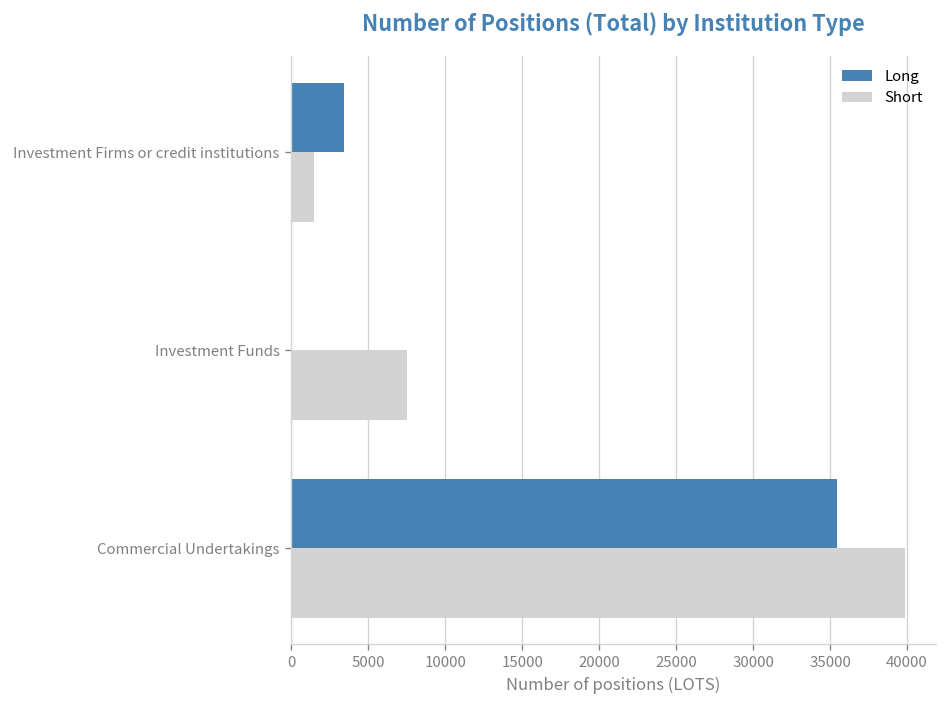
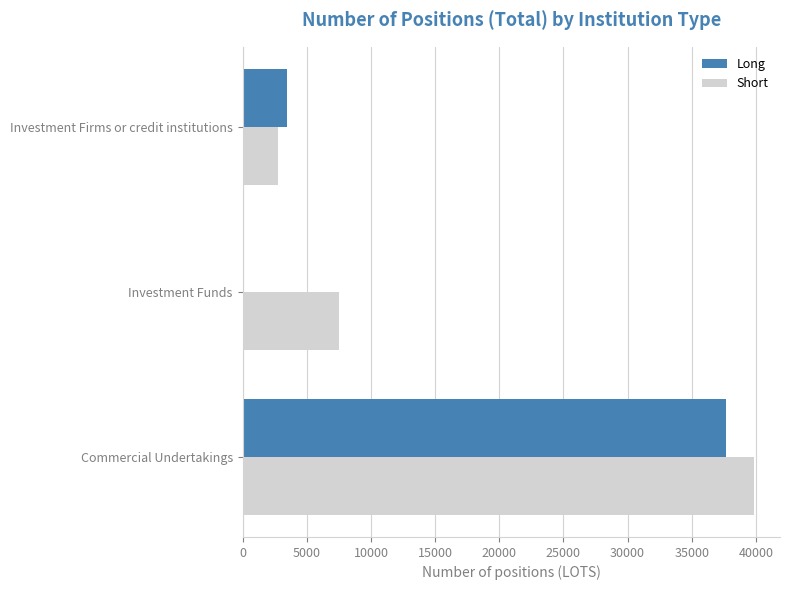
  {
    "Long": {
      "Investment Firms or credit institutions": 3400,
      "Investment Funds": 0,
-     "Commercial Undertakings": 35400
+     "Commercial Undertakings": 37600
    },
    "Short": {
-     "Investment Firms or credit institutions": 1500,
+     "Investment Firms or credit institutions": 2800,
      "Investment Funds": 7500,
      "Commercial Undertakings": 39900
    }
  }
